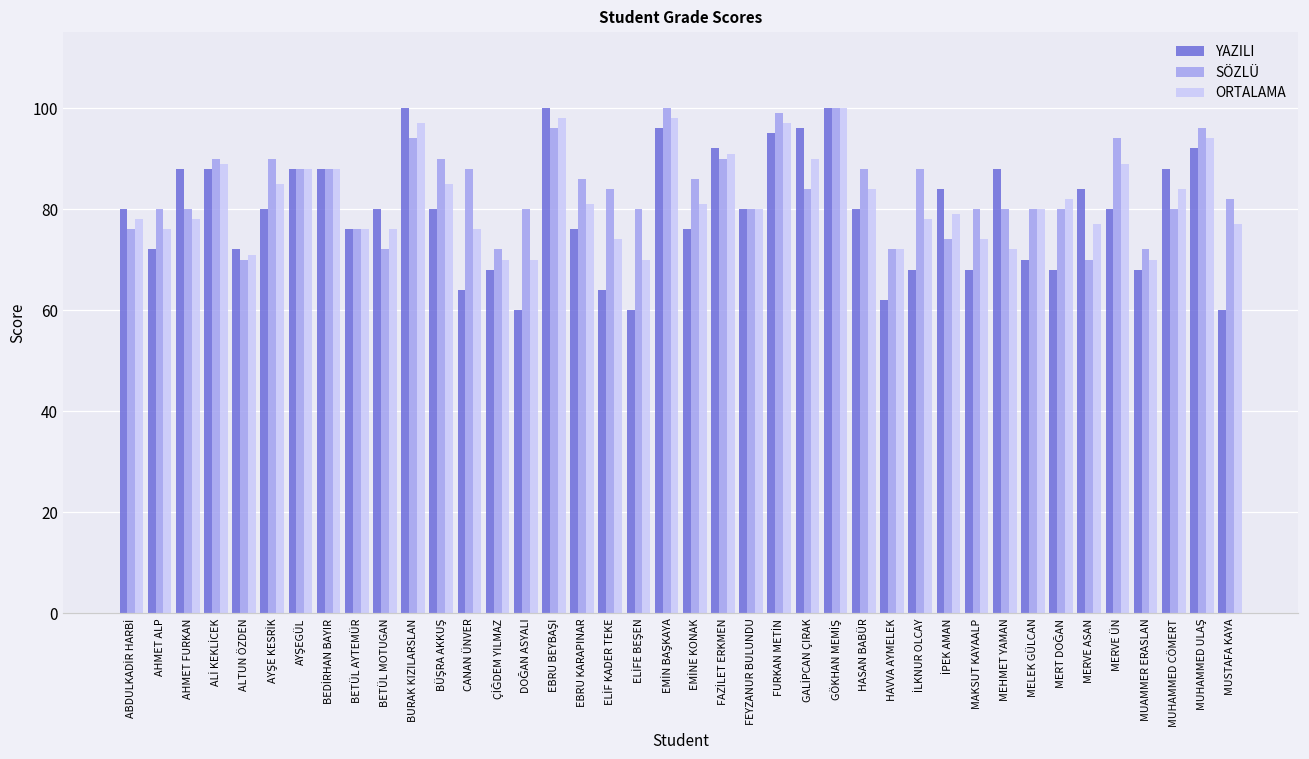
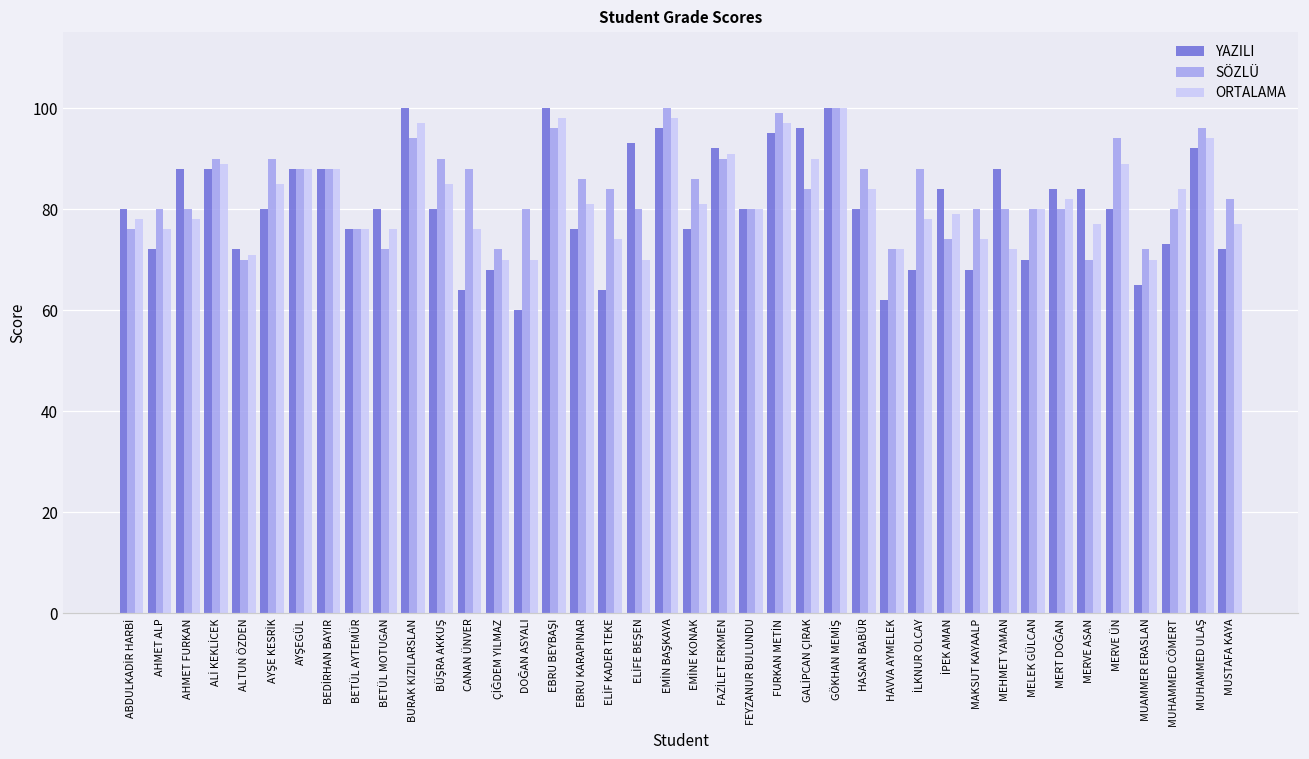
  {
    "YAZILI": {
      "ABDULKADİR HARBİ": 80,
      "AHMET ALP": 72,
      "AHMET FURKAN": 88,
      "ALİ KEKLİCEK": 88,
      "ALTUN ÖZDEN": 72,
      "AYŞE KESRİK": 80,
      "AYŞEGÜL": 88,
      "BEDİRHAN BAYIR": 88,
      "BETÜL AYTEMÜR": 76,
      "BETÜL MOTUGAN": 80,
      "BURAK KIZILARSLAN": 100,
      "BÜŞRA AKKUŞ": 80,
      "CANAN ÜNVER": 64,
      "ÇİĞDEM YILMAZ": 68,
      "DOĞAN ASYALI": 60,
      "EBRU BEYBAŞI": 100,
      "EBRU KARAPINAR": 76,
      "ELİF KADER TEKE": 64,
-     "ELİFE BEŞEN": 60,
+     "ELİFE BEŞEN": 93,
      "EMİN BAŞKAYA": 96,
      "EMİNE KONAK": 76,
      "FAZİLET ERKMEN": 92,
      "FEYZANUR BULUNDU": 80,
      "FURKAN METİN": 95,
      "GALİPCAN ÇIRAK": 96,
      "GÖKHAN MEMİŞ": 100,
      "HASAN BABÜR": 80,
      "HAVVA AYMELEK": 62,
      "İLKNUR OLCAY": 68,
      "İPEK AMAN": 84,
      "MAKSUT KAYAALP": 68,
      "MEHMET YAMAN": 88,
      "MELEK GÜLCAN": 70,
-     "MERT DOĞAN": 68,
+     "MERT DOĞAN": 84,
      "MERVE ASAN": 84,
      "MERVE ÜN": 80,
-     "MUAMMER ERASLAN": 68,
-     "MUHAMMED CÖMERT": 88,
+     "MUAMMER ERASLAN": 65,
+     "MUHAMMED CÖMERT": 73,
      "MUHAMMED ULAŞ": 92,
-     "MUSTAFA KAYA": 60
+     "MUSTAFA KAYA": 72
    }
  }
